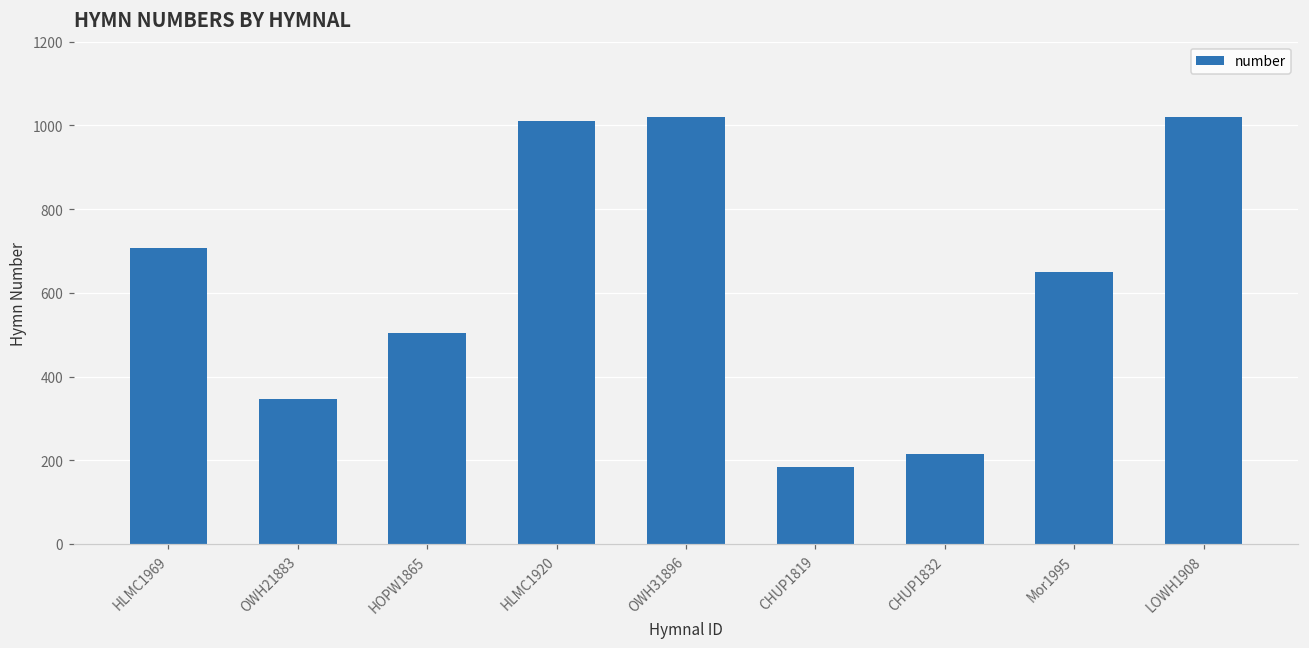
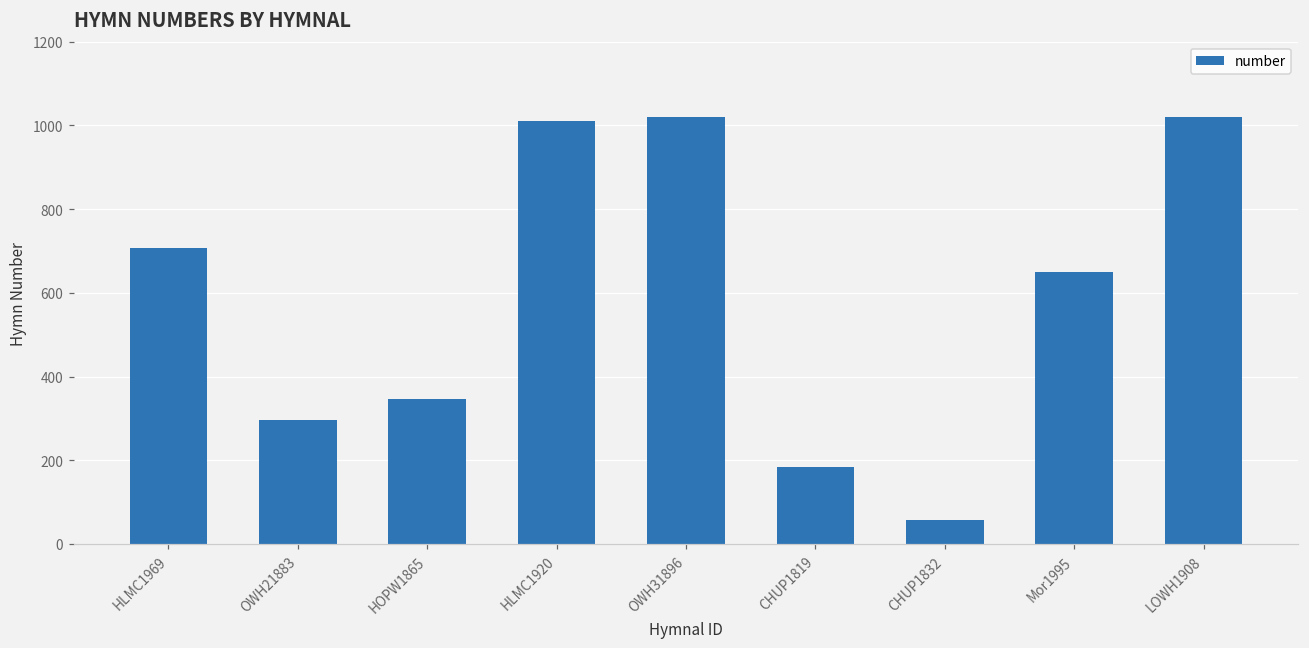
  {
    "HLMC1969": 710,
-   "OWH21883": 350,
-   "HOPW1865": 500,
+   "OWH21883": 300,
+   "HOPW1865": 350,
    "HLMC1920": 1010,
    "OWH31896": 1020,
    "CHUP1819": 180,
-   "CHUP1832": 210,
+   "CHUP1832": 60,
    "Mor1995": 650,
    "LOWH1908": 1020
  }
